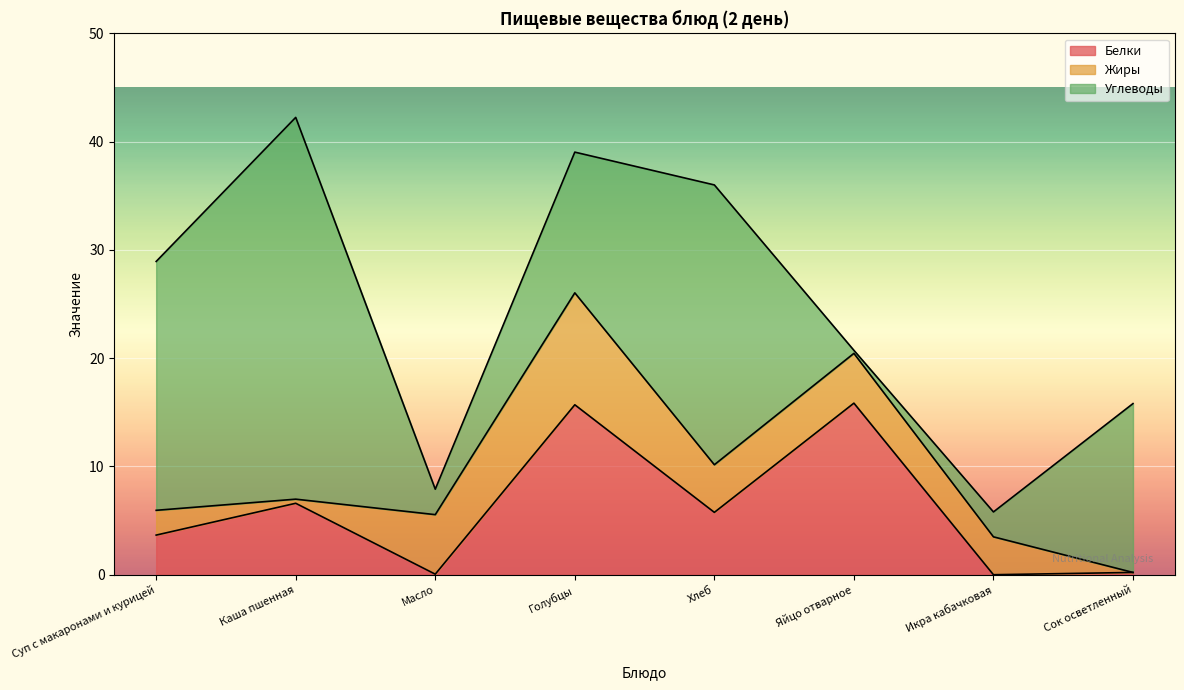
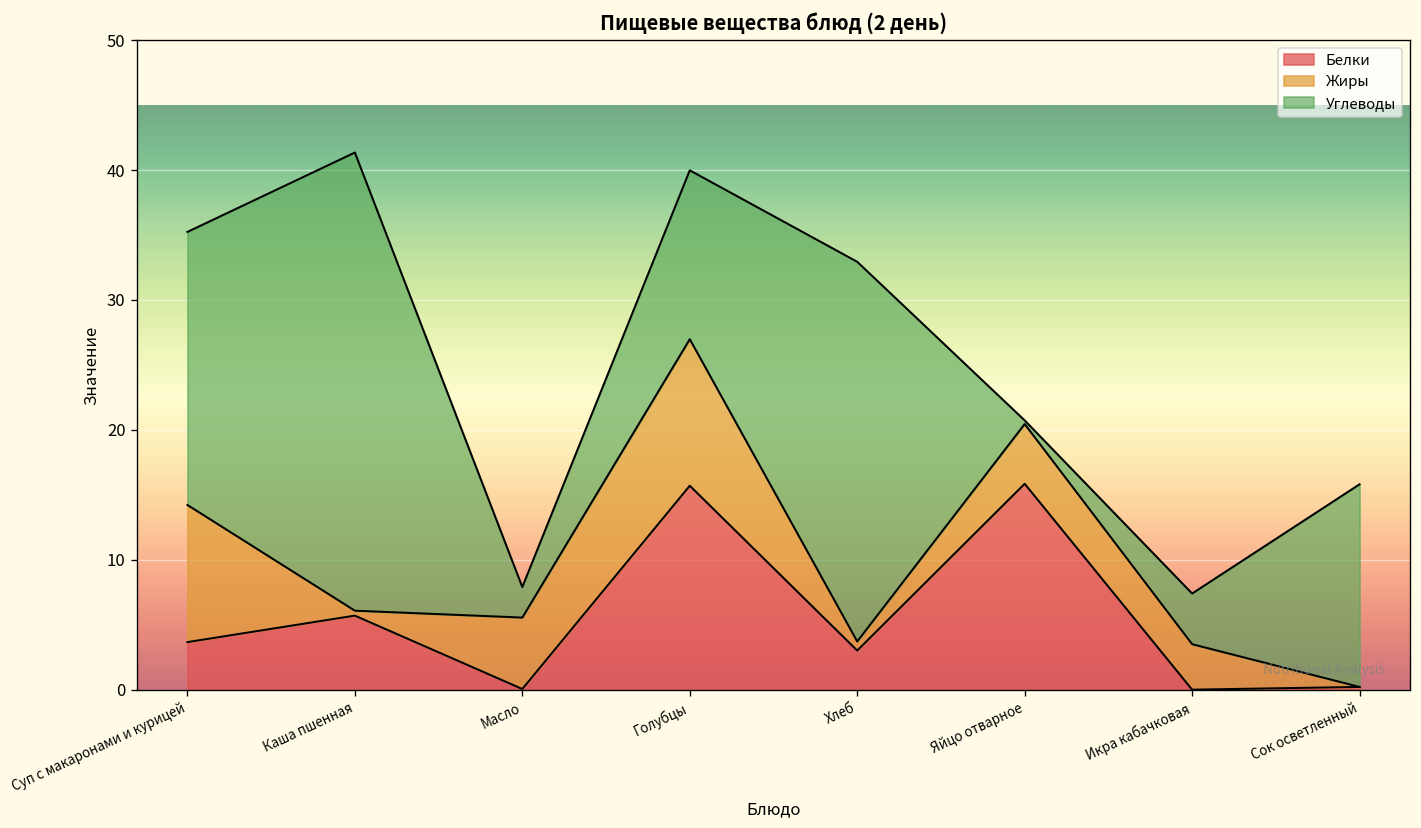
  {
    "Белки": {
      "Суп с макаронами и курицей": 3.7,
-     "Каша пшенная": 6.6,
+     "Каша пшенная": 5.7,
      "Масло": 0.1,
      "Голубцы": 15.7,
-     "Хлеб": 5.8,
+     "Хлеб": 3.0,
      "Яйцо отварное": 15.9,
      "Икра кабачковая": 0.0
    },
    "Жиры": {
-     "Суп с макаронами и курицей": 2.3,
+     "Суп с макаронами и курицей": 10.6,
      "Каша пшенная": 0.4,
      "Масло": 5.5,
-     "Голубцы": 10.3,
-     "Хлеб": 4.4,
+     "Голубцы": 11.3,
+     "Хлеб": 0.7,
      "Яйцо отварное": 4.6,
      "Икра кабачковая": 3.5
    },
    "Углеводы": {
-     "Суп с макаронами и курицей": 23.0,
+     "Суп с макаронами и курицей": 21.0,
      "Каша пшенная": 35.3,
      "Масло": 2.4,
      "Голубцы": 13.0,
-     "Хлеб": 25.9,
+     "Хлеб": 29.2,
      "Яйцо отварное": 0.3,
-     "Икра кабачковая": 2.3,
+     "Икра кабачковая": 3.9,
      "Сок осветленный": 15.6
    }
  }
